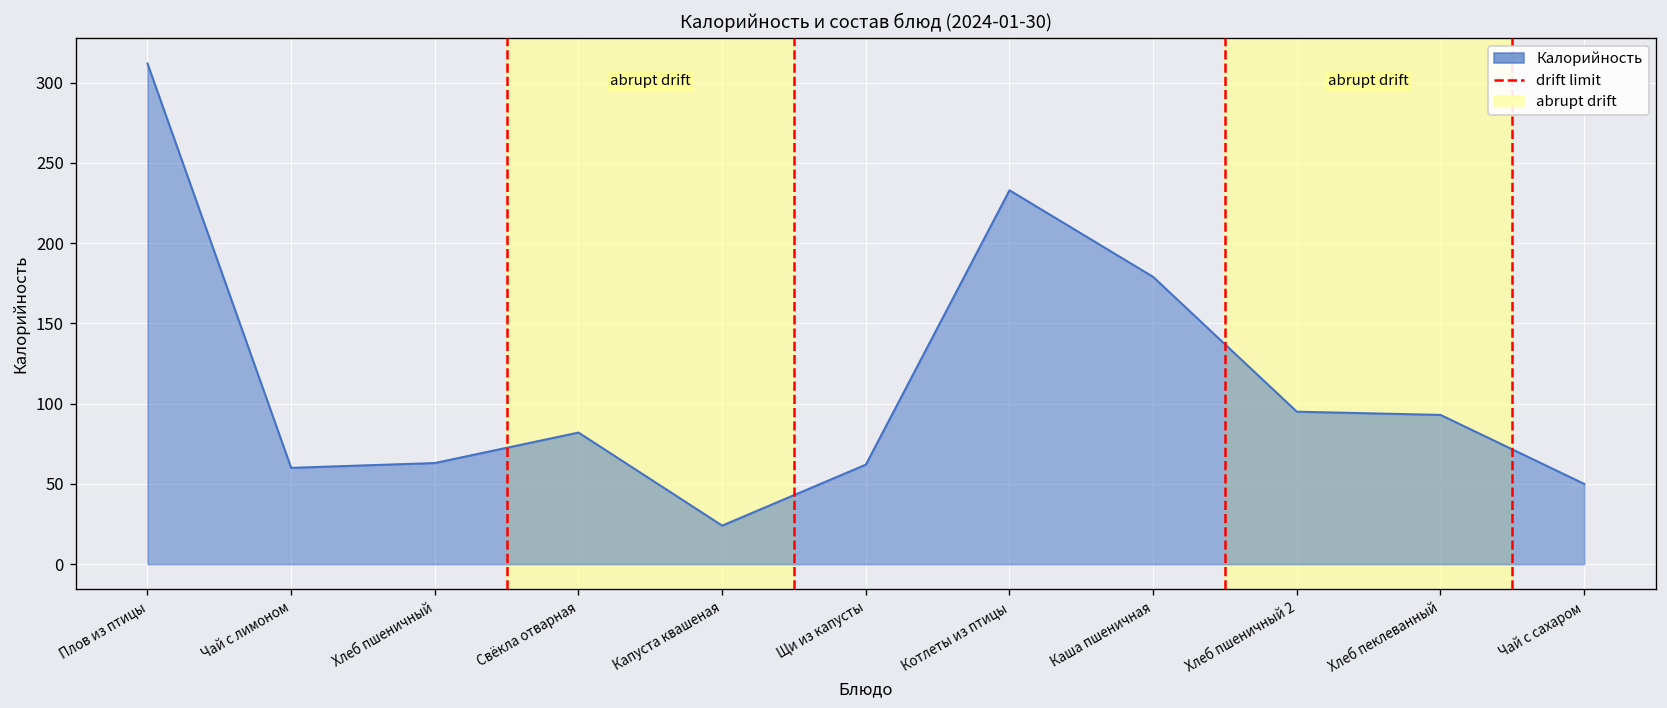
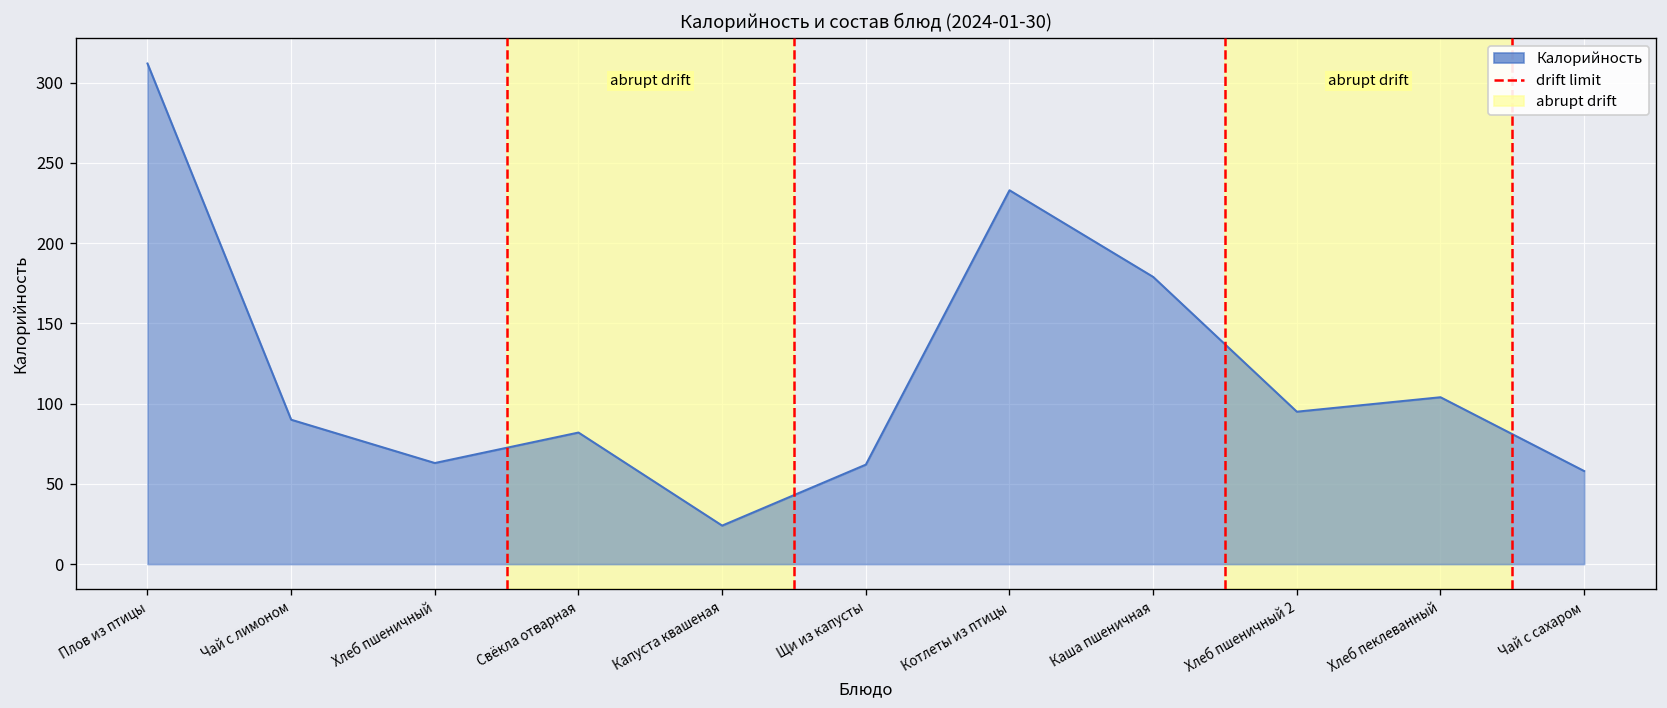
  {
    "Плов из птицы": 312,
-   "Чай с лимоном": 60,
+   "Чай с лимоном": 90,
    "Хлеб пшеничный": 63,
    "Свёкла отварная": 82,
    "Капуста квашеная": 24,
    "Щи из капусты": 62,
    "Котлеты из птицы": 233,
    "Каша пшеничная": 179,
    "Хлеб пшеничный 2": 95,
-   "Хлеб пеклеванный": 93,
-   "Чай с сахаром": 50
+   "Хлеб пеклеванный": 104,
+   "Чай с сахаром": 58
  }
